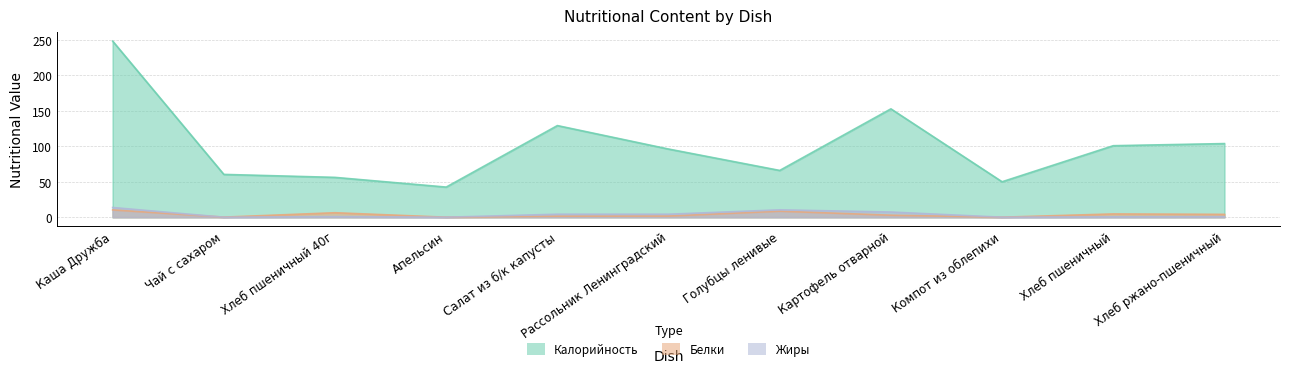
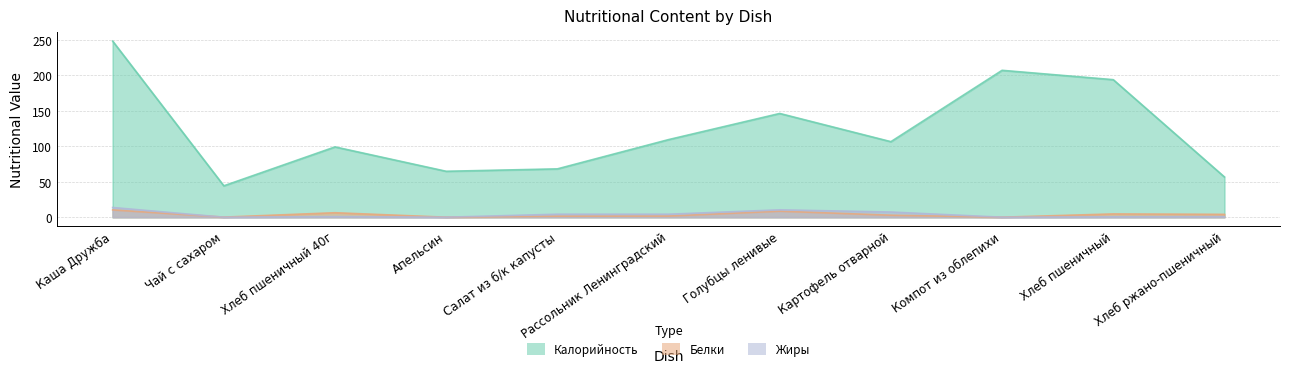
  {
    "Калорийность": {
      "Каша Дружба": 250,
-     "Чай с сахаром": 60,
-     "Хлеб пшеничный 40г": 60,
-     "Апельсин": 40,
-     "Салат из б/к капусты": 130,
-     "Рассольник Ленинградский": 100,
-     "Голубцы ленивые": 70,
-     "Картофель отварной": 150,
-     "Компот из облепихи": 50,
-     "Хлеб пшеничный": 100,
-     "Хлеб ржано-пшеничный": 100
+     "Чай с сахаром": 40,
+     "Хлеб пшеничный 40г": 100,
+     "Апельсин": 60,
+     "Салат из б/к капусты": 70,
+     "Рассольник Ленинградский": 110,
+     "Голубцы ленивые": 150,
+     "Картофель отварной": 110,
+     "Компот из облепихи": 210,
+     "Хлеб пшеничный": 190,
+     "Хлеб ржано-пшеничный": 60
    },
    "Белки": {
      "Хлеб пшеничный 40г": 10,
      "Картофель отварной": 0,
      "Хлеб пшеничный": 0
    },
    "Жиры": {
      "Хлеб пшеничный 40г": 0,
      "Картофель отварной": 10,
      "Хлеб пшеничный": 0
    }
  }
